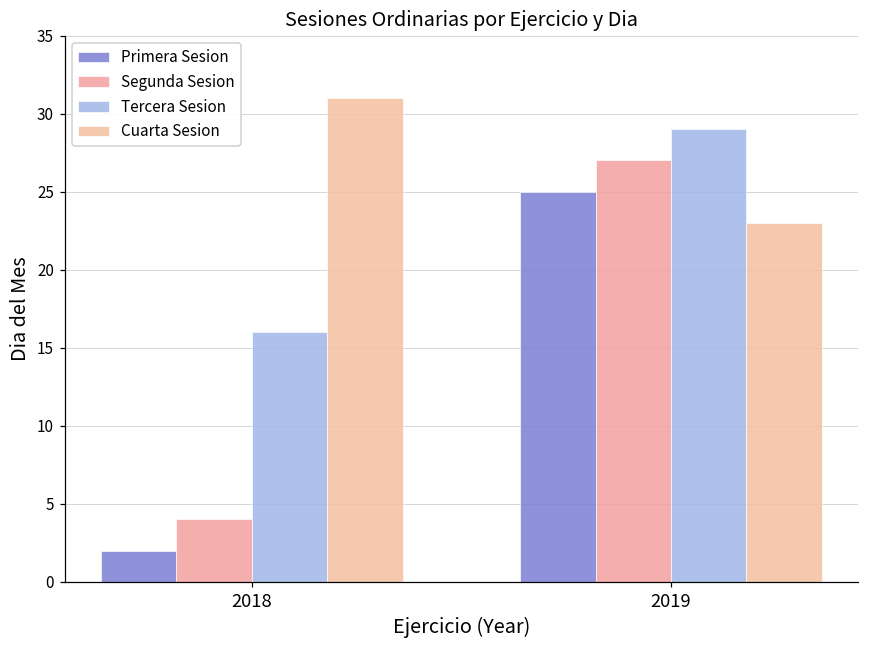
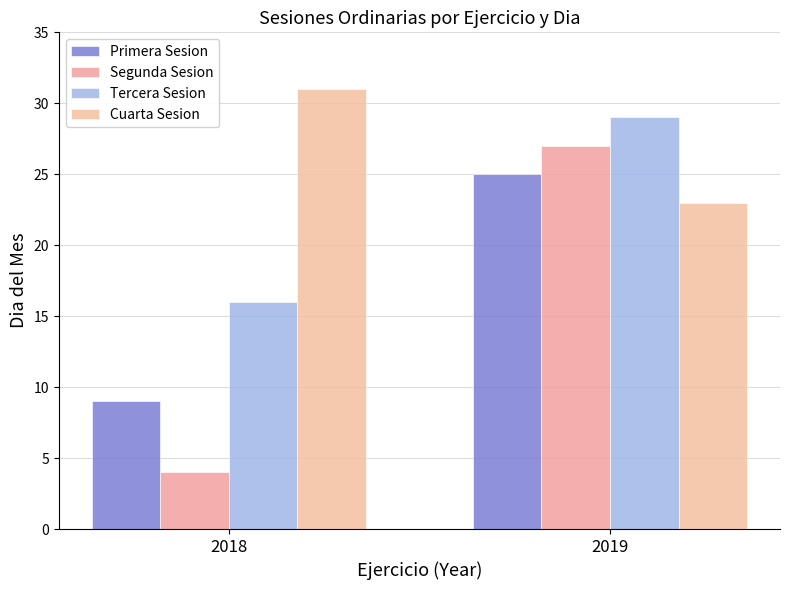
  {
    "Primera Sesion": {
-     "2018": 2,
+     "2018": 9,
      "2019": 25
    },
    "Tercera Sesion": {
      "2018": 16,
      "2019": 29
    }
  }
